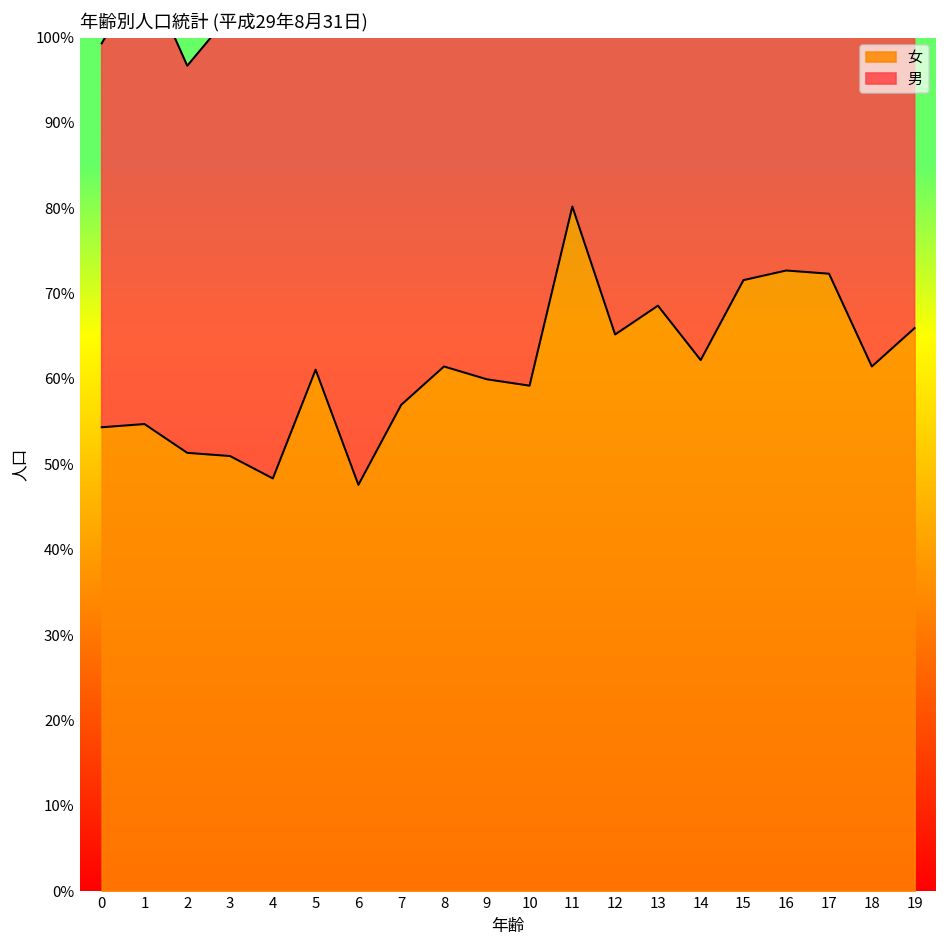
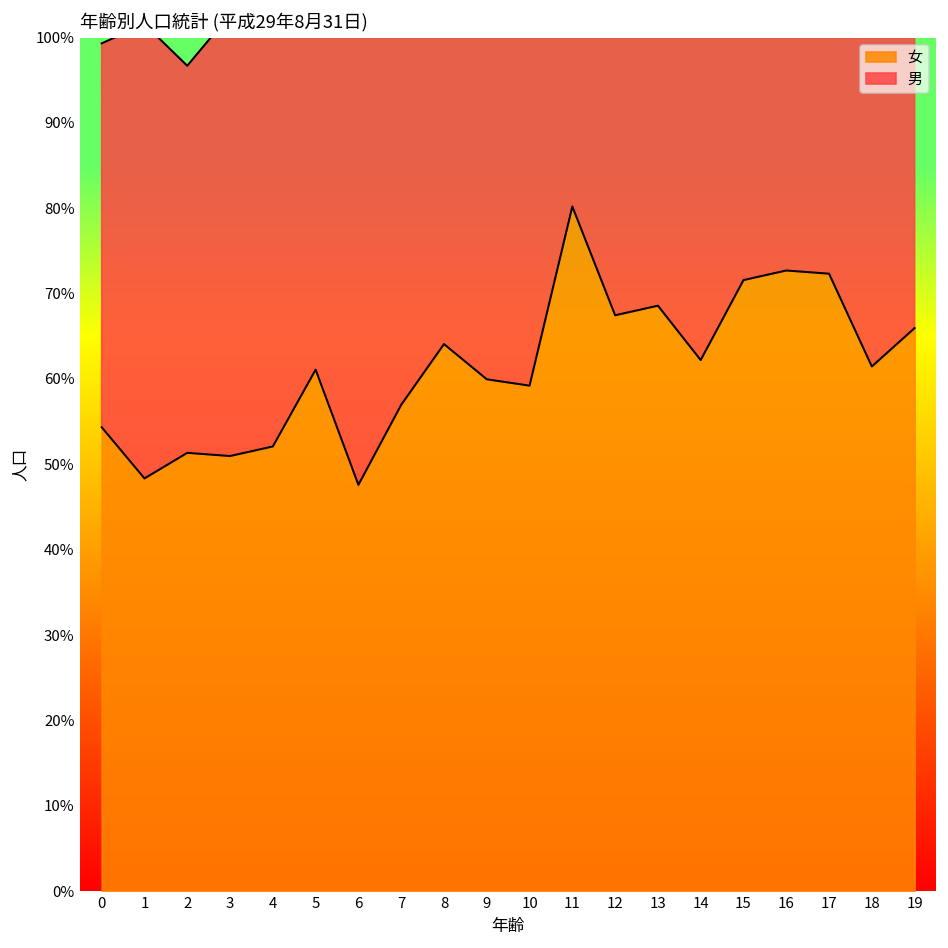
  {
    "女": {
      "0": "54%",
-     "1": "55%",
+     "1": "48%",
      "2": "51%",
      "3": "51%",
-     "4": "48%",
+     "4": "52%",
      "5": "61%",
      "6": "48%",
      "7": "57%",
-     "8": "61%",
+     "8": "64%",
      "9": "60%",
      "10": "59%",
      "11": "80%",
-     "12": "65%",
+     "12": "67%",
      "13": "69%",
      "14": "62%",
      "15": "72%",
      "16": "73%",
      "17": "72%",
      "18": "61%",
      "19": "66%"
    },
    "男": {
      "0": "45%",
      "2": "45%"
    }
  }
